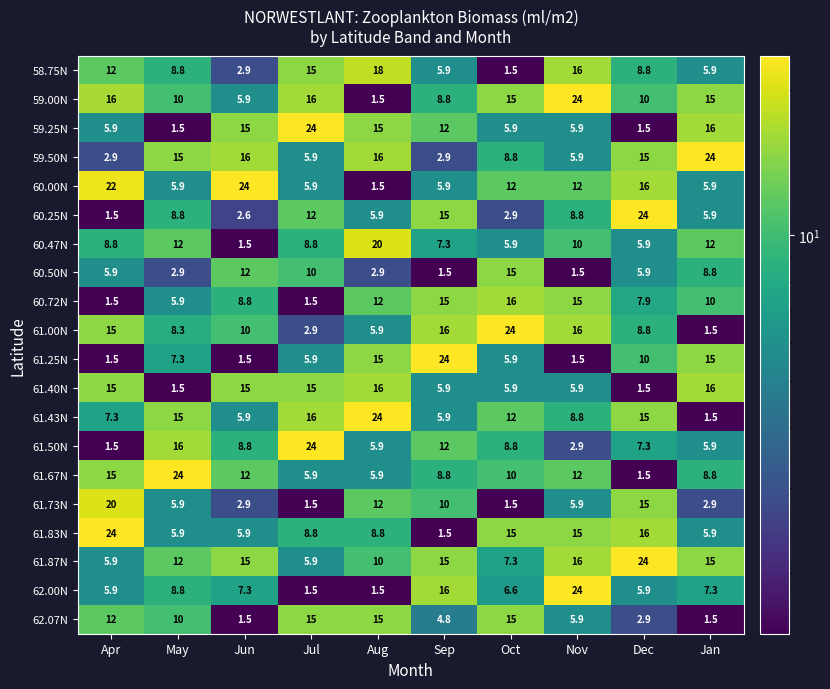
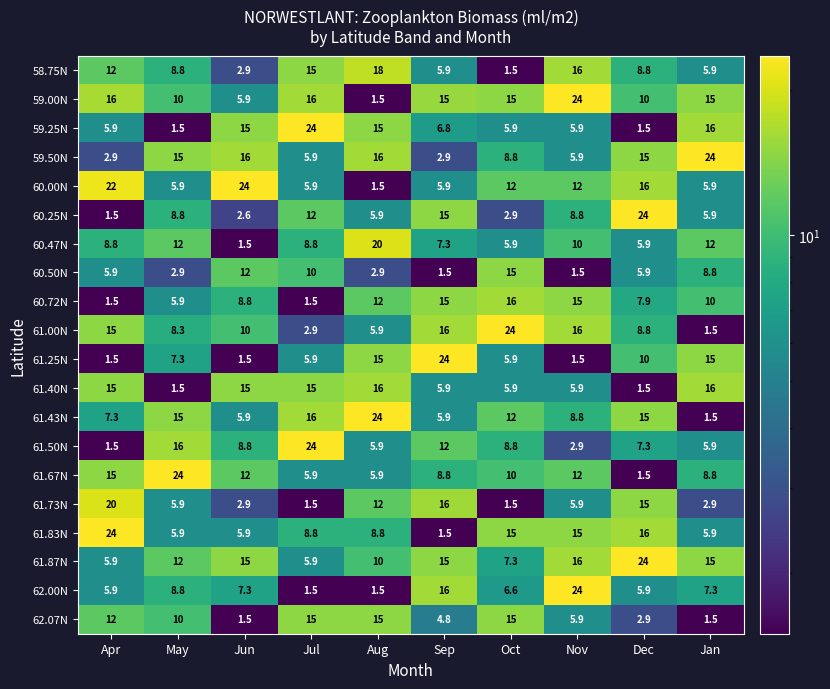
  {
    "58.75N": {
      "Apr": 12,
      "May": 8.8,
      "Jun": 2.9,
      "Jul": 15,
      "Aug": 18,
      "Sep": 5.9,
      "Oct": 1.5,
      "Nov": 16,
      "Dec": 8.8,
      "Jan": 5.9
    },
    "59.00N": {
      "Apr": 16,
      "May": 10,
      "Jun": 5.9,
      "Jul": 16,
      "Aug": 1.5,
-     "Sep": 8.8,
+     "Sep": 15,
      "Oct": 15,
      "Nov": 24,
      "Dec": 10,
      "Jan": 15
    },
    "59.25N": {
      "Apr": 5.9,
      "May": 1.5,
      "Jun": 15,
      "Jul": 24,
      "Aug": 15,
-     "Sep": 12,
+     "Sep": 6.8,
      "Oct": 5.9,
      "Nov": 5.9,
      "Dec": 1.5,
      "Jan": 16
    },
    "59.50N": {
      "Apr": 2.9,
      "May": 15,
      "Jun": 16,
      "Jul": 5.9,
      "Aug": 16,
      "Sep": 2.9,
      "Oct": 8.8,
      "Nov": 5.9,
      "Dec": 15,
      "Jan": 24
    },
    "60.00N": {
      "Apr": 22,
      "May": 5.9,
      "Jun": 24,
      "Jul": 5.9,
      "Aug": 1.5,
      "Sep": 5.9,
      "Oct": 12,
      "Nov": 12,
      "Dec": 16,
      "Jan": 5.9
    },
    "60.25N": {
      "Apr": 1.5,
      "May": 8.8,
      "Jun": 2.6,
      "Jul": 12,
      "Aug": 5.9,
      "Sep": 15,
      "Oct": 2.9,
      "Nov": 8.8,
      "Dec": 24,
      "Jan": 5.9
    },
    "60.47N": {
      "Apr": 8.8,
      "May": 12,
      "Jun": 1.5,
      "Jul": 8.8,
      "Aug": 20,
      "Sep": 7.3,
      "Oct": 5.9,
      "Nov": 10,
      "Dec": 5.9,
      "Jan": 12
    },
    "60.50N": {
      "Apr": 5.9,
      "May": 2.9,
      "Jun": 12,
      "Jul": 10,
      "Aug": 2.9,
      "Sep": 1.5,
      "Oct": 15,
      "Nov": 1.5,
      "Dec": 5.9,
      "Jan": 8.8
    },
    "60.72N": {
      "Apr": 1.5,
      "May": 5.9,
      "Jun": 8.8,
      "Jul": 1.5,
      "Aug": 12,
      "Sep": 15,
      "Oct": 16,
      "Nov": 15,
      "Dec": 7.9,
      "Jan": 10
    },
    "61.00N": {
      "Apr": 15,
      "May": 8.3,
      "Jun": 10,
      "Jul": 2.9,
      "Aug": 5.9,
      "Sep": 16,
      "Oct": 24,
      "Nov": 16,
      "Dec": 8.8,
      "Jan": 1.5
    },
    "61.25N": {
      "Apr": 1.5,
      "May": 7.3,
      "Jun": 1.5,
      "Jul": 5.9,
      "Aug": 15,
      "Sep": 24,
      "Oct": 5.9,
      "Nov": 1.5,
      "Dec": 10,
      "Jan": 15
    },
    "61.40N": {
      "Apr": 15,
      "May": 1.5,
      "Jun": 15,
      "Jul": 15,
      "Aug": 16,
      "Sep": 5.9,
      "Oct": 5.9,
      "Nov": 5.9,
      "Dec": 1.5,
      "Jan": 16
    },
    "61.43N": {
      "Apr": 7.3,
      "May": 15,
      "Jun": 5.9,
      "Jul": 16,
      "Aug": 24,
      "Sep": 5.9,
      "Oct": 12,
      "Nov": 8.8,
      "Dec": 15,
      "Jan": 1.5
    },
    "61.50N": {
      "Apr": 1.5,
      "May": 16,
      "Jun": 8.8,
      "Jul": 24,
      "Aug": 5.9,
      "Sep": 12,
      "Oct": 8.8,
      "Nov": 2.9,
      "Dec": 7.3,
      "Jan": 5.9
    },
    "61.67N": {
      "Apr": 15,
      "May": 24,
      "Jun": 12,
      "Jul": 5.9,
      "Aug": 5.9,
      "Sep": 8.8,
      "Oct": 10,
      "Nov": 12,
      "Dec": 1.5,
      "Jan": 8.8
    },
    "61.73N": {
      "Apr": 20,
      "May": 5.9,
      "Jun": 2.9,
      "Jul": 1.5,
      "Aug": 12,
-     "Sep": 10,
+     "Sep": 16,
      "Oct": 1.5,
      "Nov": 5.9,
      "Dec": 15,
      "Jan": 2.9
    },
    "61.83N": {
      "Apr": 24,
      "May": 5.9,
      "Jun": 5.9,
      "Jul": 8.8,
      "Aug": 8.8,
      "Sep": 1.5,
      "Oct": 15,
      "Nov": 15,
      "Dec": 16,
      "Jan": 5.9
    },
    "61.87N": {
      "Apr": 5.9,
      "May": 12,
      "Jun": 15,
      "Jul": 5.9,
      "Aug": 10,
      "Sep": 15,
      "Oct": 7.3,
      "Nov": 16,
      "Dec": 24,
      "Jan": 15
    },
    "62.00N": {
      "Apr": 5.9,
      "May": 8.8,
      "Jun": 7.3,
      "Jul": 1.5,
      "Aug": 1.5,
      "Sep": 16,
      "Oct": 6.6,
      "Nov": 24,
      "Dec": 5.9,
      "Jan": 7.3
    },
    "62.07N": {
      "Apr": 12,
      "May": 10,
      "Jun": 1.5,
      "Jul": 15,
      "Aug": 15,
      "Sep": 4.8,
      "Oct": 15,
      "Nov": 5.9,
      "Dec": 2.9,
      "Jan": 1.5
    }
  }
